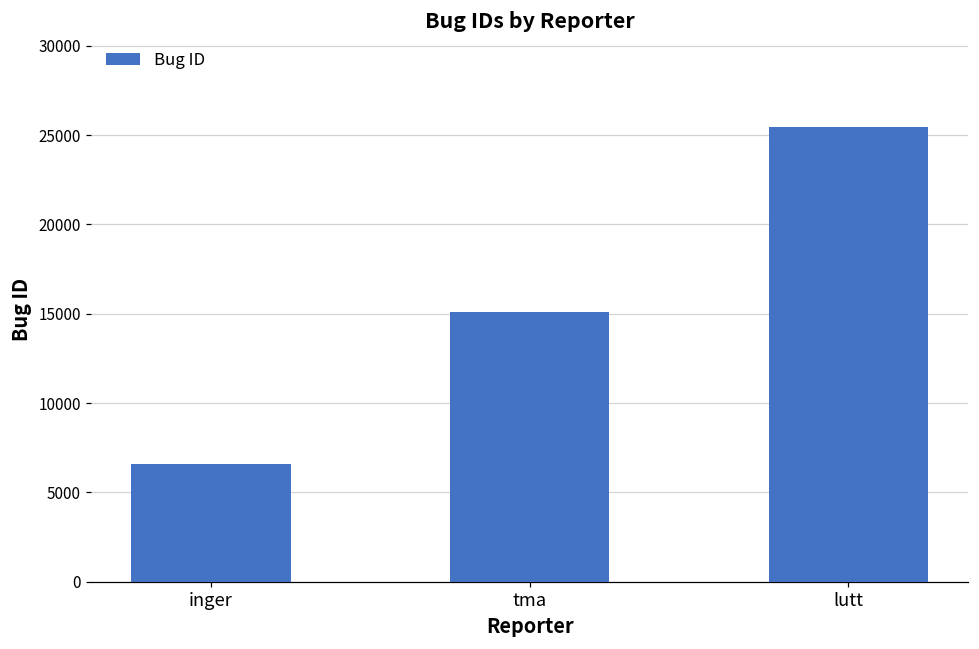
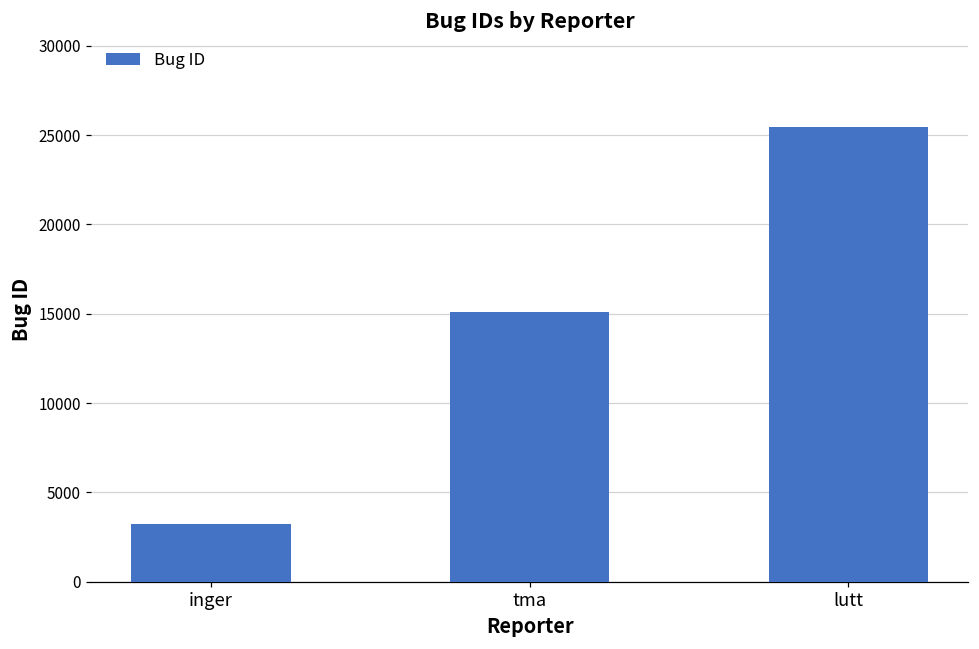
  {
-   "inger": 6600,
+   "inger": 3200,
    "tma": 15100,
    "lutt": 25400
  }
